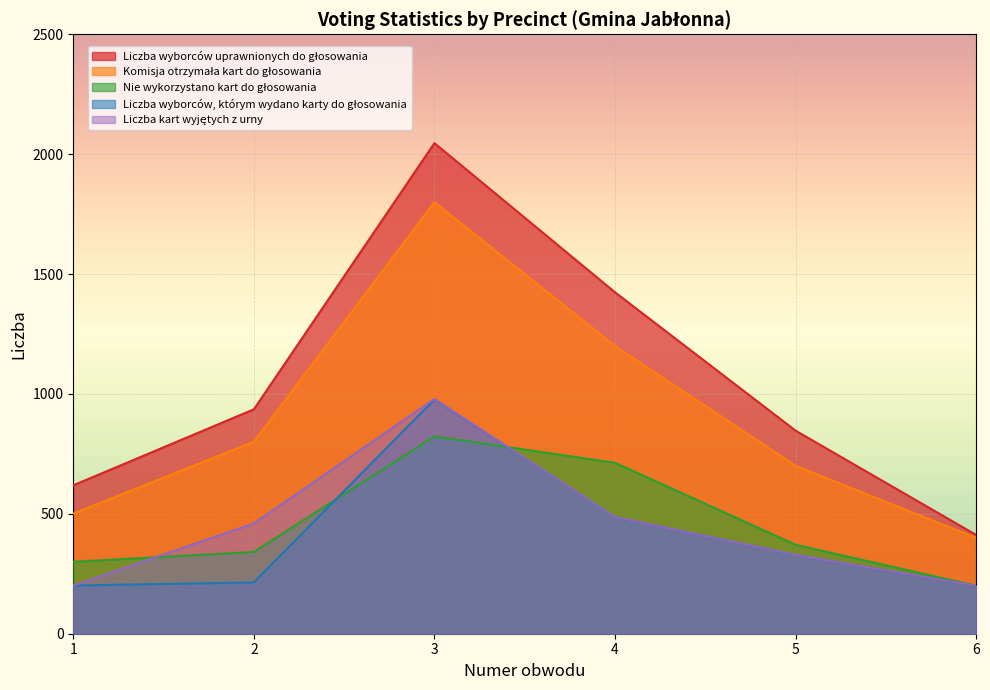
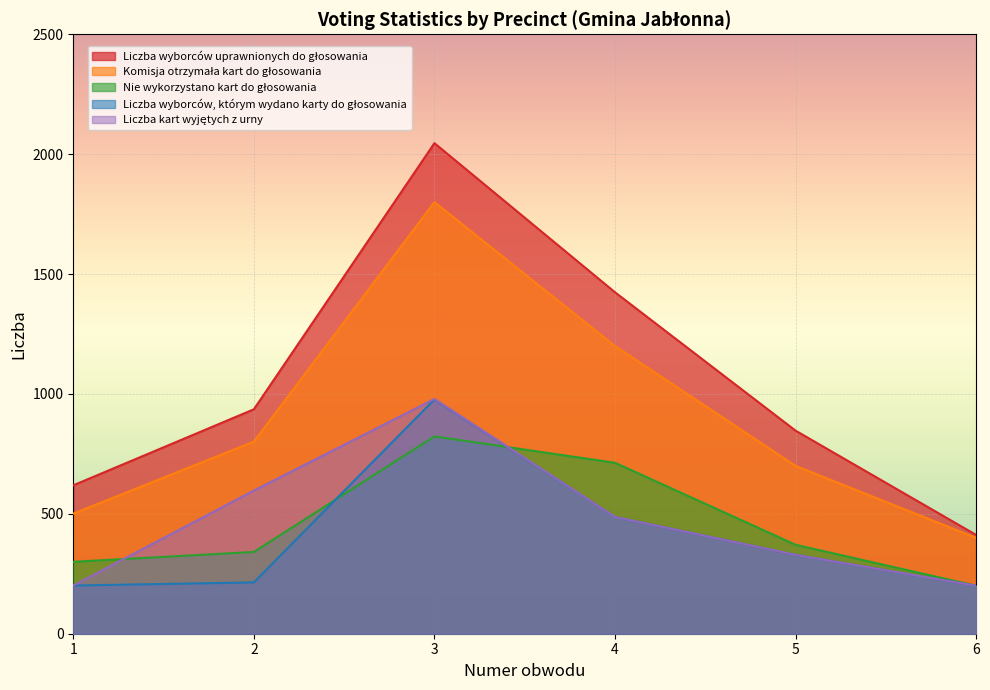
  {
    "Liczba wyborców uprawnionych do głosowania": {
      "1": 620,
      "2": 940,
      "3": 2050,
      "4": 1420,
      "5": 850,
      "6": 410
    },
    "Komisja otrzymała kart do głosowania": {
      "1": 500,
      "2": 800,
      "3": 1800,
      "4": 1200,
      "5": 700,
      "6": 400
    },
    "Nie wykorzystano kart do głosowania": {
      "1": 300,
      "2": 340,
      "3": 820,
      "4": 710,
      "5": 370
    },
    "Liczba wyborców, którym wydano karty do głosowania": {
      "2": 210
    },
    "Liczba kart wyjętych z urny": {
-     "2": 460
+     "2": 600
    }
  }
